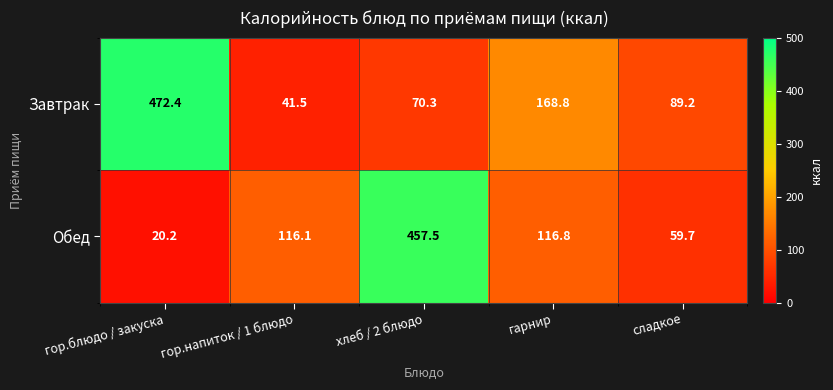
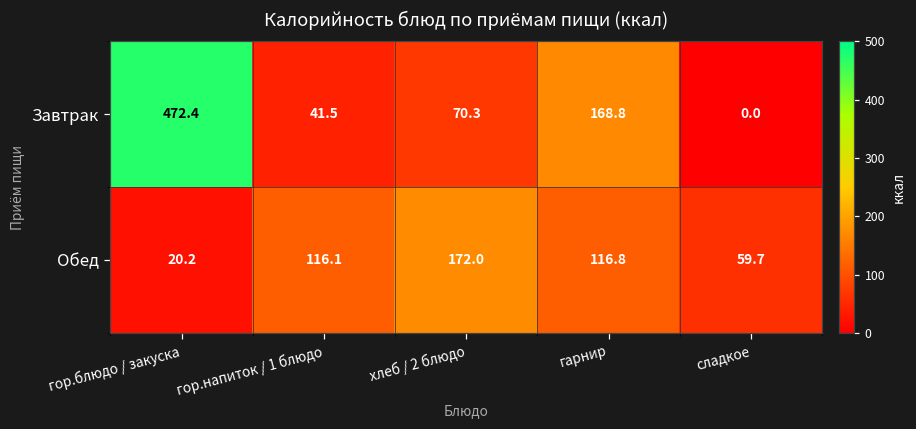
  {
    "Завтрак": {
      "гор.блюдо / закуска": 472.4,
      "гор.напиток / 1 блюдо": 41.5,
      "хлеб / 2 блюдо": 70.3,
      "гарнир": 168.8,
-     "сладкое": 89.2
+     "сладкое": 0.0
    },
    "Обед": {
      "гор.блюдо / закуска": 20.2,
      "гор.напиток / 1 блюдо": 116.1,
-     "хлеб / 2 блюдо": 457.5,
+     "хлеб / 2 блюдо": 172.0,
      "гарнир": 116.8,
      "сладкое": 59.7
    }
  }
